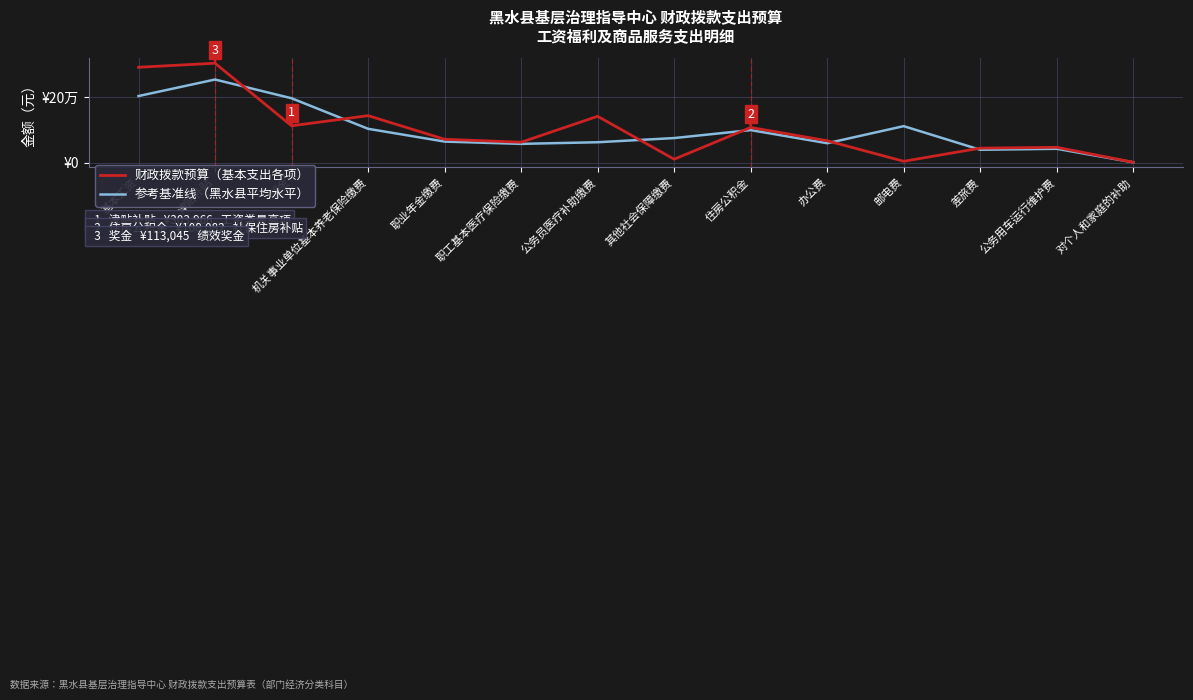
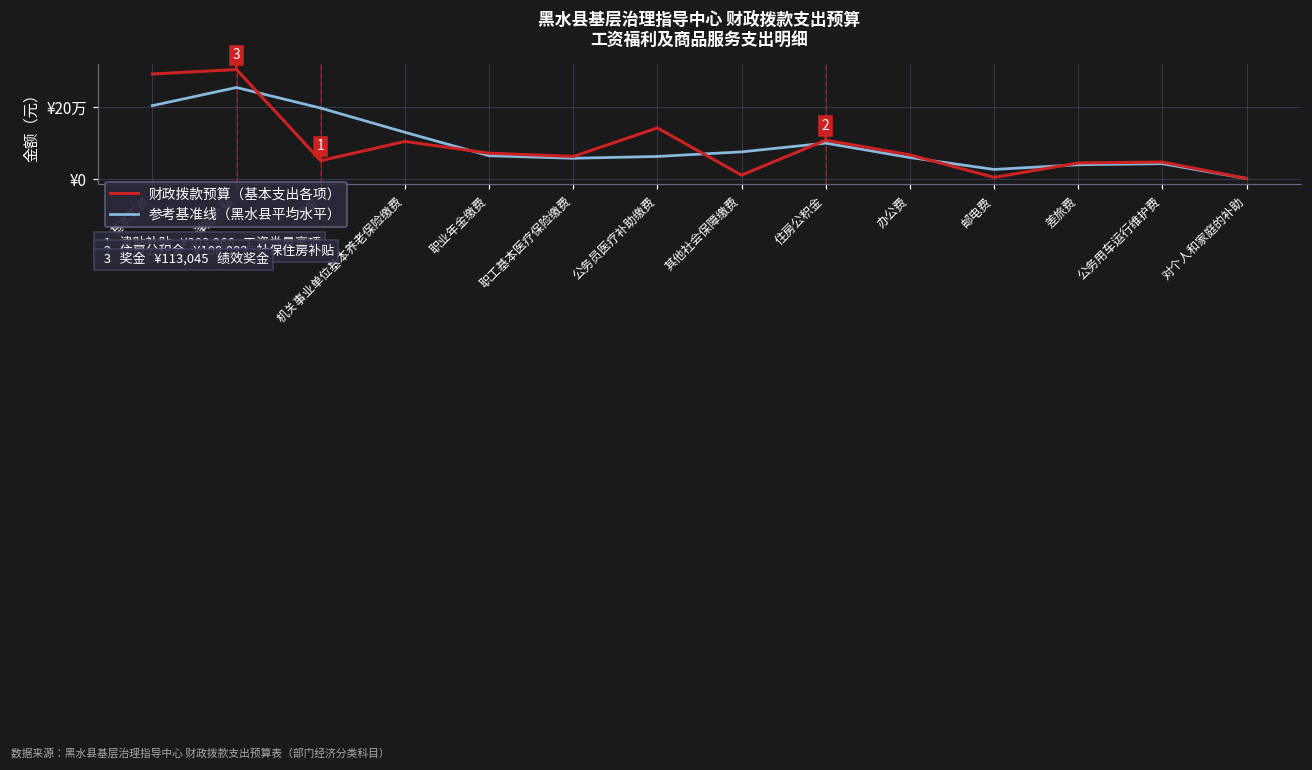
  {
    "财政拨款预算（基本支出各项）": {
      "基本工资": "¥29万",
-     "奖金": "¥11万",
-     "机关事业单位基本养老保险缴费": "¥14万",
+     "奖金": "¥5万",
+     "机关事业单位基本养老保险缴费": "¥10万",
      "公务员医疗补助缴费": "¥14万",
      "其他社会保障缴费": "¥1万",
      "邮电费": "¥0万"
    },
    "参考基准线（黑水县平均水平）": {
      "基本工资": "¥20万",
      "津贴补贴": "¥25万",
      "奖金": "¥20万",
-     "机关事业单位基本养老保险缴费": "¥10万",
+     "机关事业单位基本养老保险缴费": "¥13万",
      "公务员医疗补助缴费": "¥6万",
      "其他社会保障缴费": "¥8万",
      "住房公积金": "¥10万",
-     "邮电费": "¥11万"
+     "邮电费": "¥3万"
    }
  }
